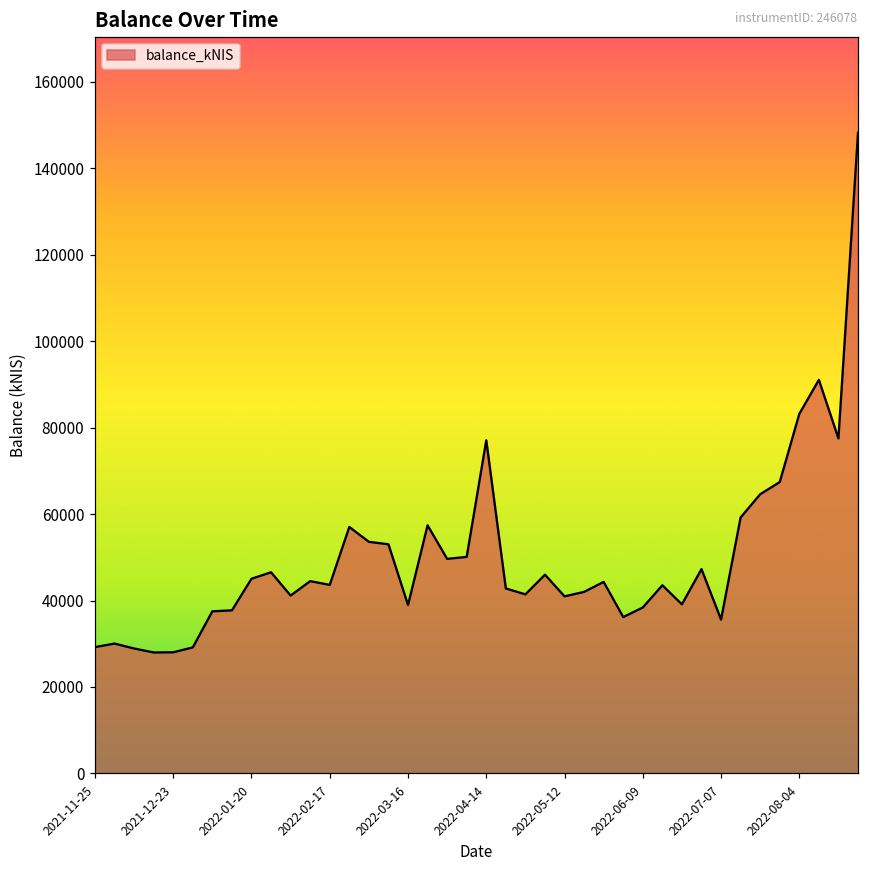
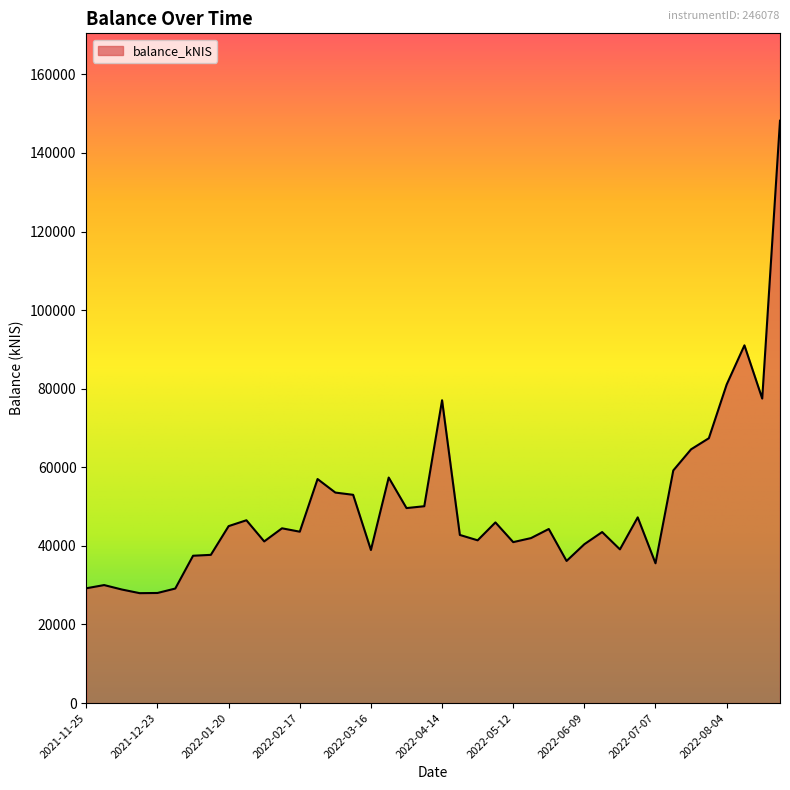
  {
    "2021-11-25": 29000,
    "2021-12-23": 28000,
    "2022-01-20": 45000,
    "2022-02-17": 44000,
    "2022-03-16": 39000,
    "2022-04-14": 77000,
    "2022-05-12": 41000,
-   "2022-06-09": 38000,
+   "2022-06-09": 40000,
    "2022-07-07": 36000,
-   "2022-08-04": 83000
+   "2022-08-04": 81000
  }
